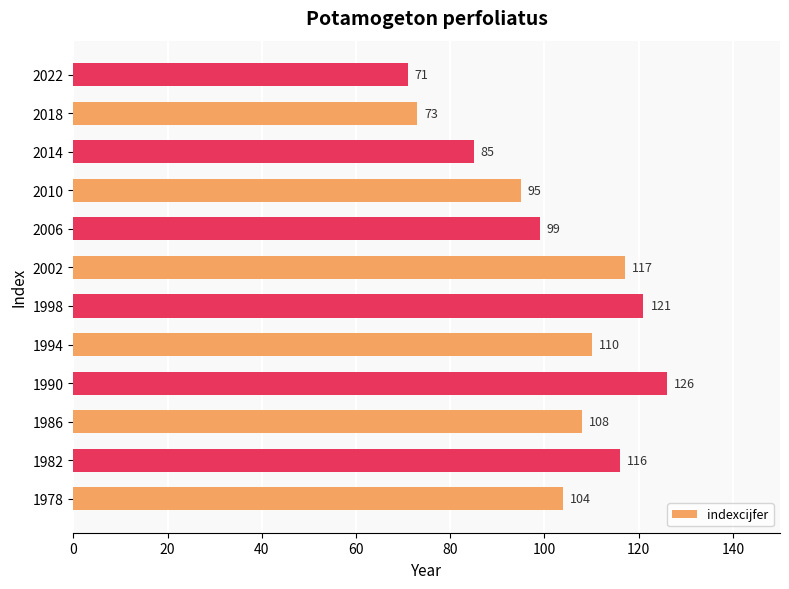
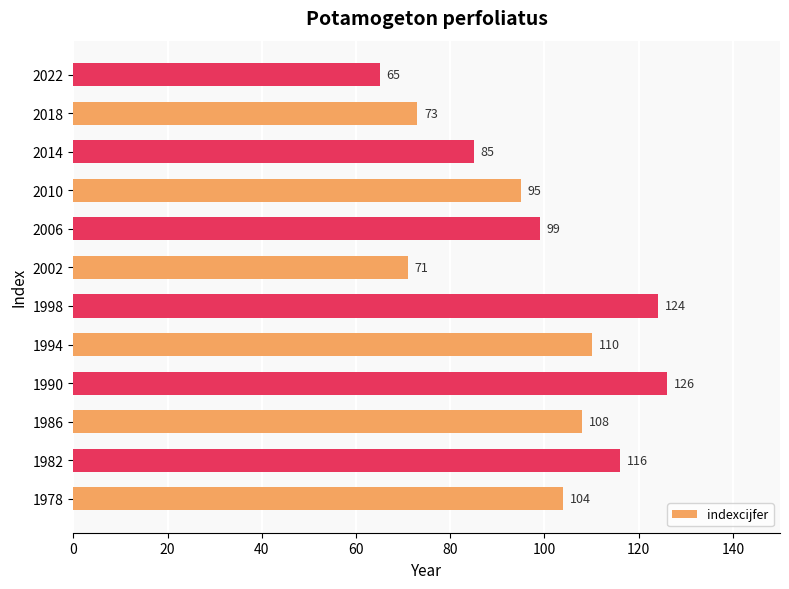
  {
-   "2022": 71,
+   "2022": 65,
    "2018": 73,
    "2014": 85,
    "2010": 95,
    "2006": 99,
-   "2002": 117,
-   "1998": 121,
+   "2002": 71,
+   "1998": 124,
    "1994": 110,
    "1990": 126,
    "1986": 108,
    "1982": 116,
    "1978": 104
  }
